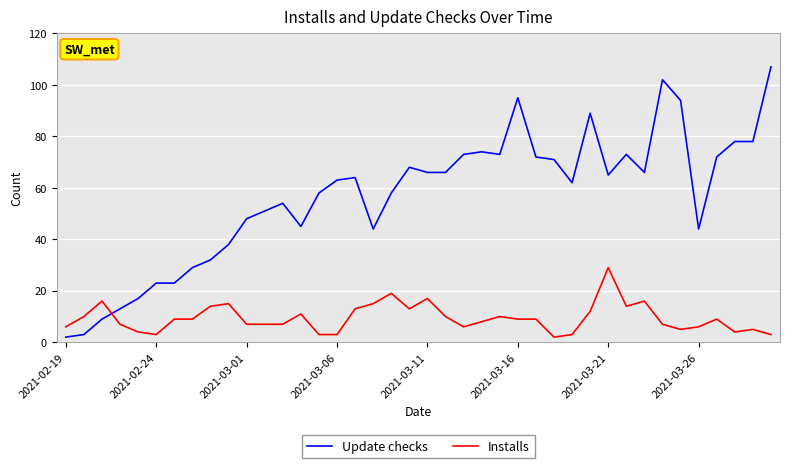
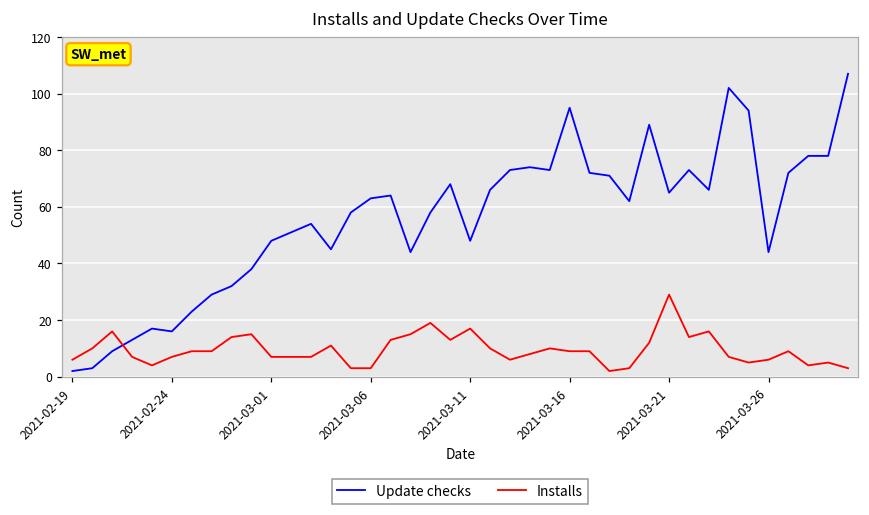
  {
    "Update checks": {
      "2021-02-19": 2,
-     "2021-02-24": 23,
+     "2021-02-24": 16,
      "2021-03-01": 48,
      "2021-03-06": 63,
-     "2021-03-11": 66,
+     "2021-03-11": 48,
      "2021-03-16": 95,
      "2021-03-21": 65,
      "2021-03-26": 44
    },
    "Installs": {
      "2021-02-19": 6,
-     "2021-02-24": 3,
+     "2021-02-24": 7,
      "2021-03-01": 7,
      "2021-03-06": 3,
      "2021-03-11": 17,
      "2021-03-16": 9,
      "2021-03-21": 29,
      "2021-03-26": 6
    }
  }
